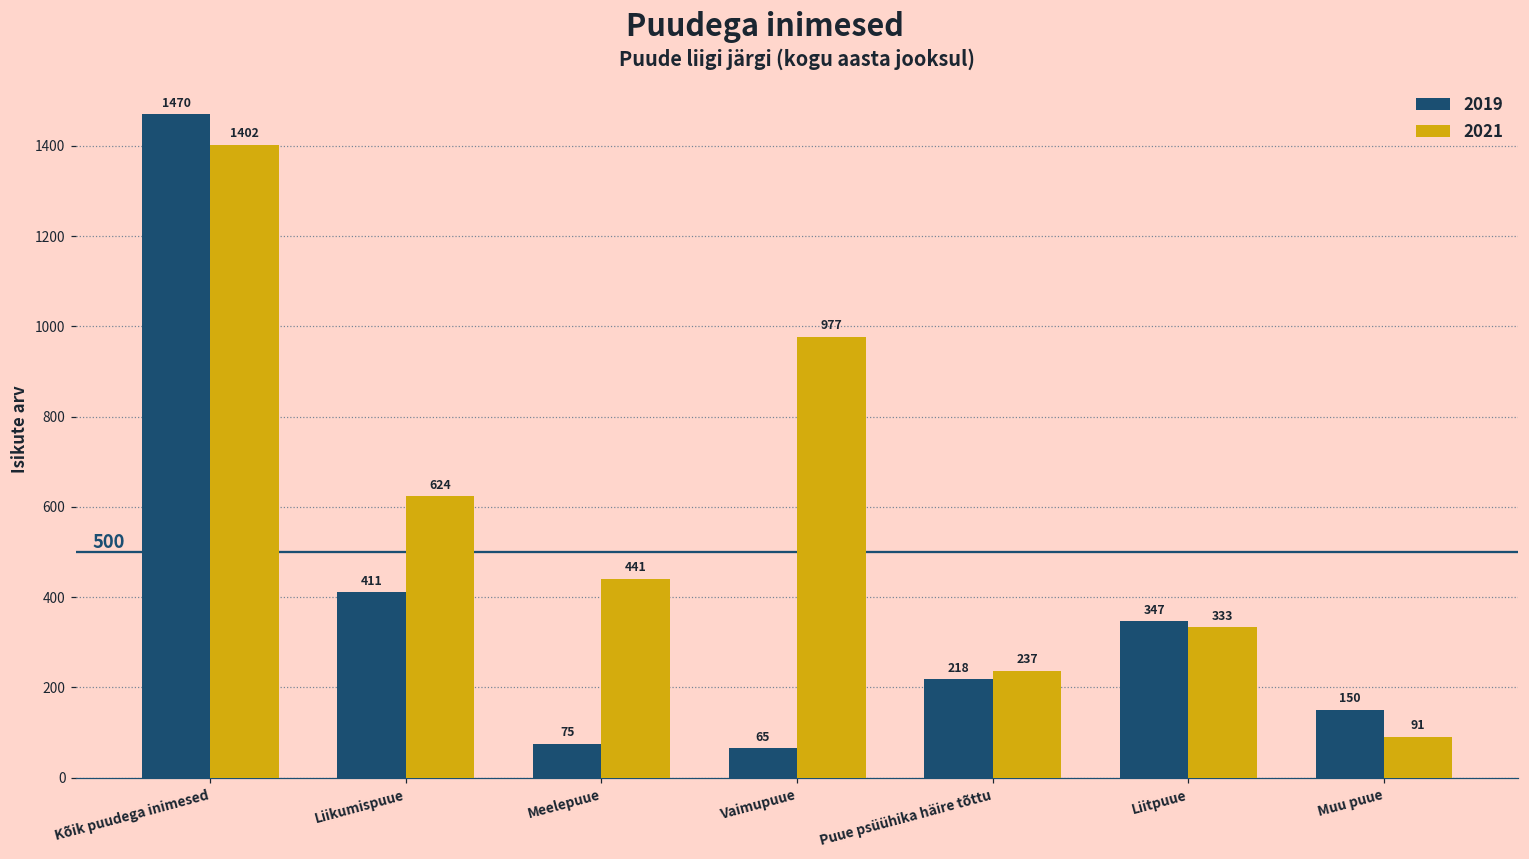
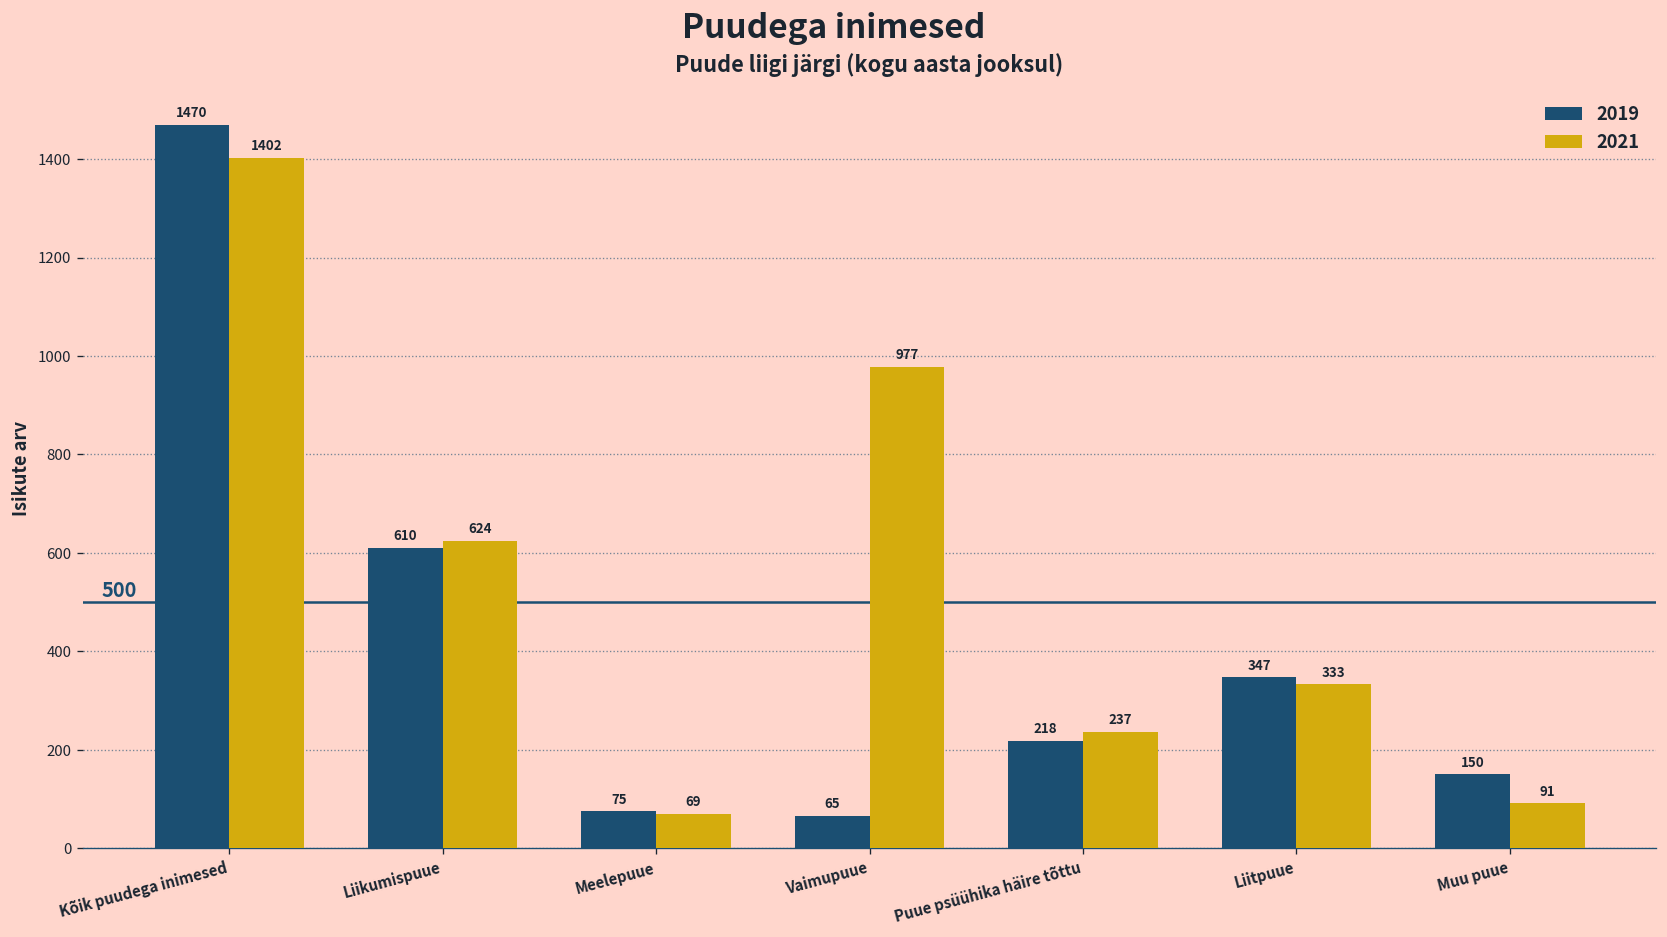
  {
    "2019": {
      "Kõik puudega inimesed": 1470,
-     "Liikumispuue": 411,
+     "Liikumispuue": 610,
      "Meelepuue": 75,
      "Vaimupuue": 65,
      "Puue psüühika häire tõttu": 218,
      "Liitpuue": 347,
      "Muu puue": 150
    },
    "2021": {
      "Kõik puudega inimesed": 1402,
      "Liikumispuue": 624,
-     "Meelepuue": 441,
+     "Meelepuue": 69,
      "Vaimupuue": 977,
      "Puue psüühika häire tõttu": 237,
      "Liitpuue": 333,
      "Muu puue": 91
    }
  }
